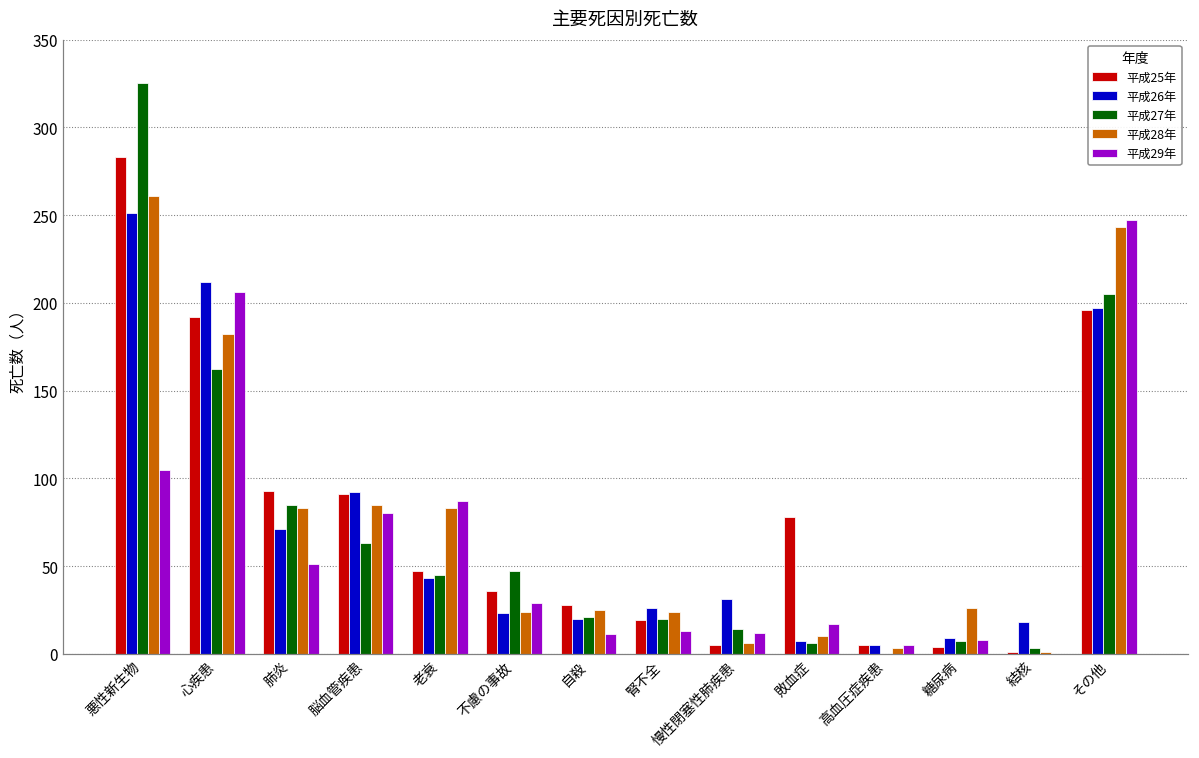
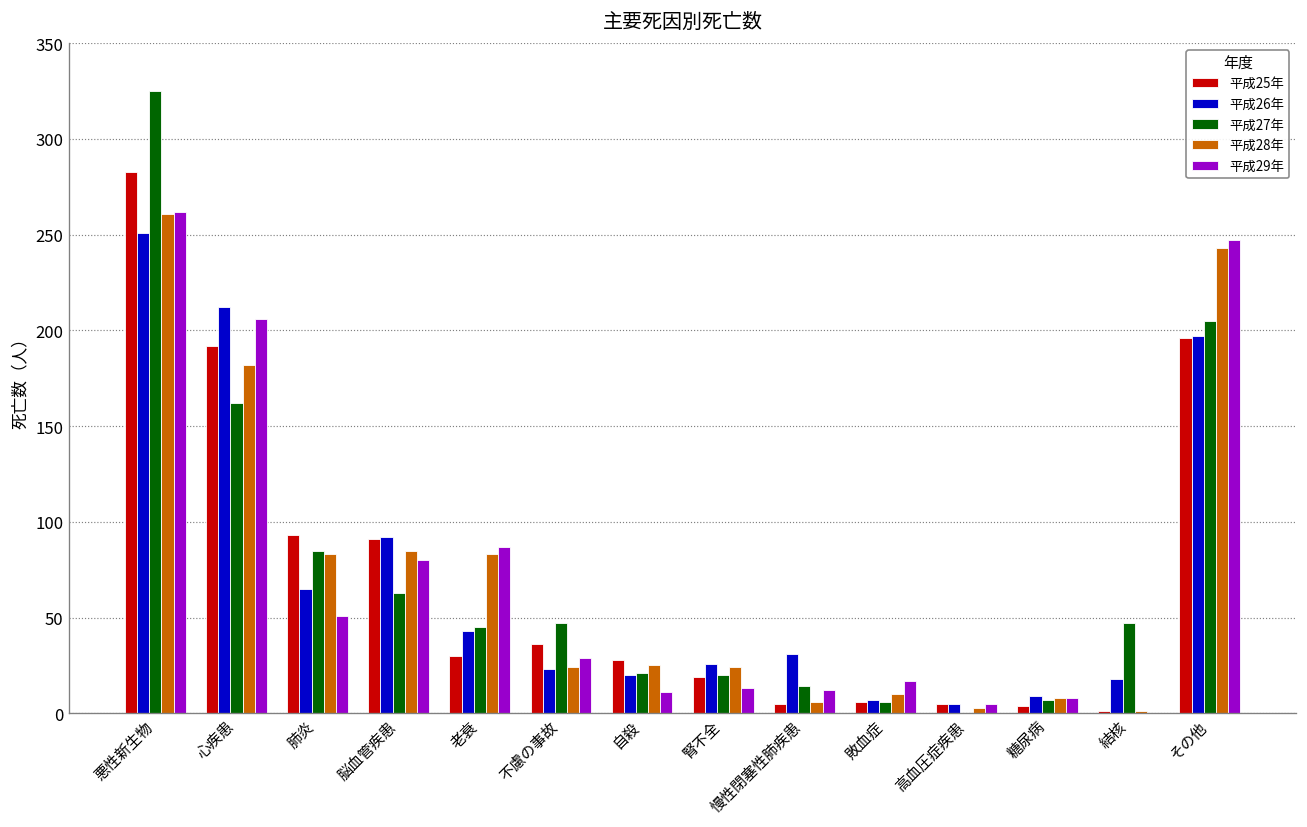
  {
    "平成25年": {
      "悪性新生物": 283,
      "心疾患": 192,
      "肺炎": 93,
      "脳血管疾患": 91,
-     "老衰": 47,
+     "老衰": 30,
      "不慮の事故": 36,
      "自殺": 28,
      "腎不全": 19,
      "慢性閉塞性肺疾患": 5,
-     "敗血症": 78,
+     "敗血症": 6,
      "高血圧症疾患": 5,
      "糖尿病": 4,
      "その他": 196
    },
    "平成26年": {
      "悪性新生物": 251,
      "心疾患": 212,
-     "肺炎": 71,
+     "肺炎": 65,
      "脳血管疾患": 92,
      "老衰": 43,
      "不慮の事故": 23,
      "自殺": 20,
      "腎不全": 26,
      "慢性閉塞性肺疾患": 31,
      "敗血症": 7,
      "高血圧症疾患": 5,
      "糖尿病": 9,
      "結核": 18,
      "その他": 197
    },
    "平成27年": {
      "悪性新生物": 325,
      "心疾患": 162,
      "肺炎": 85,
      "脳血管疾患": 63,
      "老衰": 45,
      "不慮の事故": 47,
      "自殺": 21,
      "腎不全": 20,
      "慢性閉塞性肺疾患": 14,
      "敗血症": 6,
      "高血圧症疾患": 0,
      "糖尿病": 7,
-     "結核": 3,
+     "結核": 47,
      "その他": 205
    },
    "平成28年": {
      "悪性新生物": 261,
      "心疾患": 182,
      "肺炎": 83,
      "脳血管疾患": 85,
      "老衰": 83,
      "不慮の事故": 24,
      "自殺": 25,
      "腎不全": 24,
      "慢性閉塞性肺疾患": 6,
      "敗血症": 10,
      "高血圧症疾患": 3,
-     "糖尿病": 26,
+     "糖尿病": 8,
      "その他": 243
    },
    "平成29年": {
-     "悪性新生物": 105,
+     "悪性新生物": 262,
      "心疾患": 206,
      "肺炎": 51,
      "脳血管疾患": 80,
      "老衰": 87,
      "不慮の事故": 29,
      "自殺": 11,
      "腎不全": 13,
      "慢性閉塞性肺疾患": 12,
      "敗血症": 17,
      "高血圧症疾患": 5,
      "糖尿病": 8,
      "結核": 0,
      "その他": 247
    }
  }
